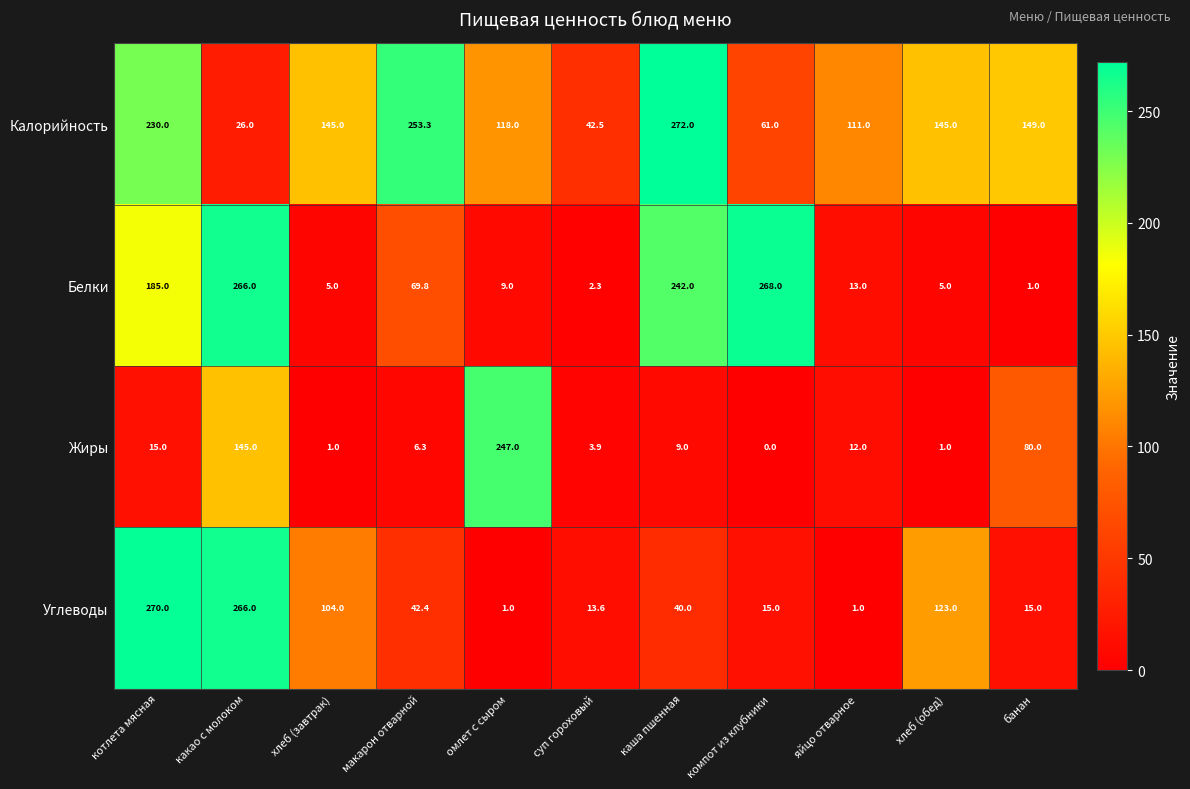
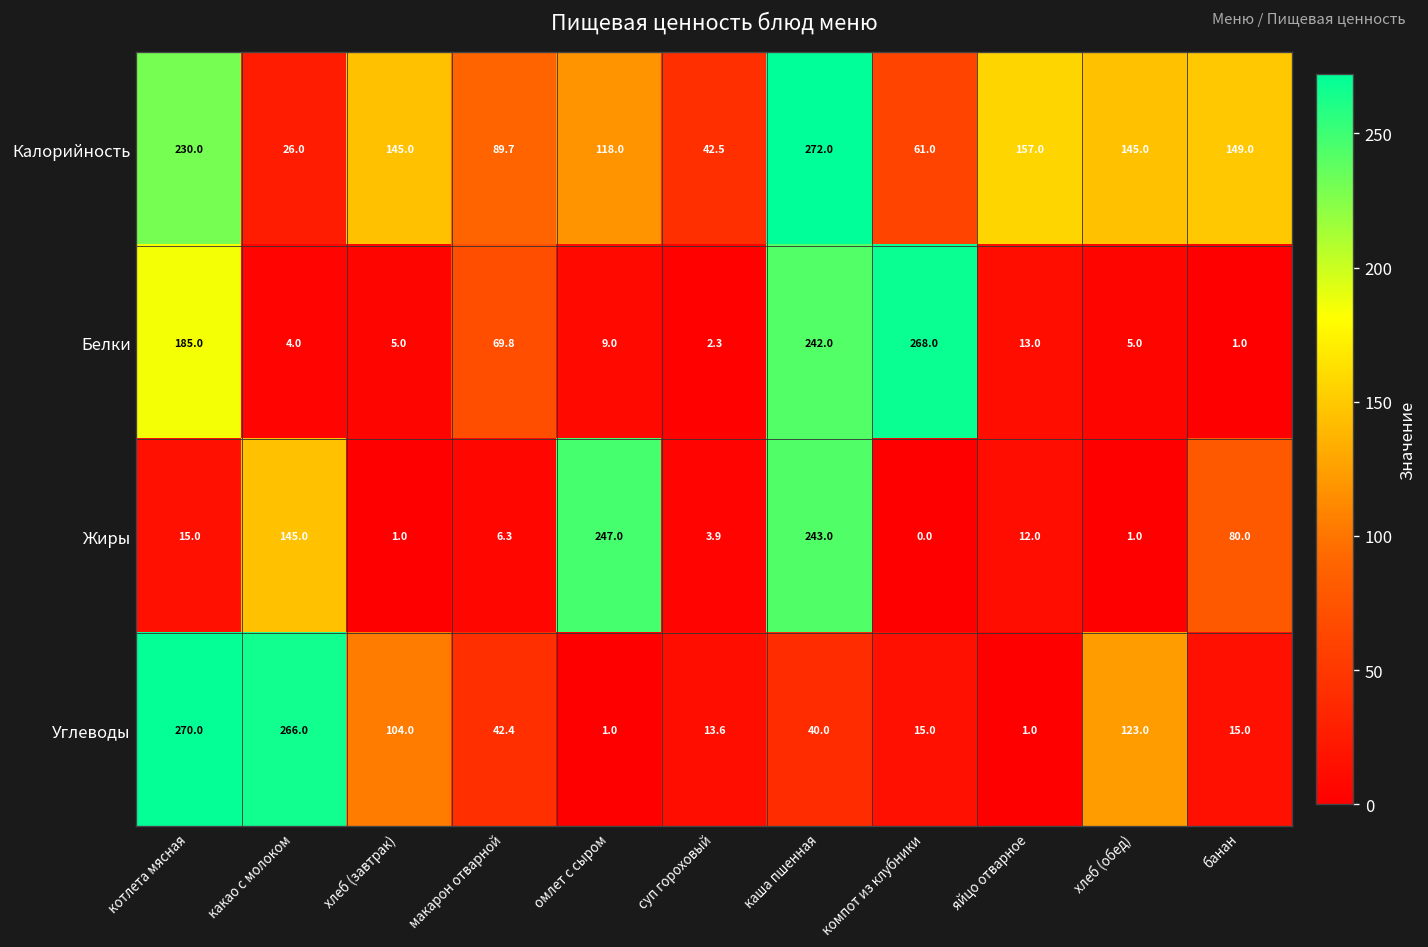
  {
    "Калорийность": {
      "котлета мясная": 230.0,
      "какао с молоком": 26.0,
      "хлеб (завтрак)": 145.0,
-     "макарон отварной": 253.3,
+     "макарон отварной": 89.7,
      "омлет с сыром": 118.0,
      "суп гороховый": 42.5,
      "каша пшенная": 272.0,
      "компот из клубники": 61.0,
-     "яйцо отварное": 111.0,
+     "яйцо отварное": 157.0,
      "хлеб (обед)": 145.0,
      "банан": 149.0
    },
    "Белки": {
      "котлета мясная": 185.0,
-     "какао с молоком": 266.0,
+     "какао с молоком": 4.0,
      "хлеб (завтрак)": 5.0,
      "макарон отварной": 69.8,
      "омлет с сыром": 9.0,
      "суп гороховый": 2.3,
      "каша пшенная": 242.0,
      "компот из клубники": 268.0,
      "яйцо отварное": 13.0,
      "хлеб (обед)": 5.0,
      "банан": 1.0
    },
    "Жиры": {
      "котлета мясная": 15.0,
      "какао с молоком": 145.0,
      "хлеб (завтрак)": 1.0,
      "макарон отварной": 6.3,
      "омлет с сыром": 247.0,
      "суп гороховый": 3.9,
-     "каша пшенная": 9.0,
+     "каша пшенная": 243.0,
      "компот из клубники": 0.0,
      "яйцо отварное": 12.0,
      "хлеб (обед)": 1.0,
      "банан": 80.0
    },
    "Углеводы": {
      "котлета мясная": 270.0,
      "какао с молоком": 266.0,
      "хлеб (завтрак)": 104.0,
      "макарон отварной": 42.4,
      "омлет с сыром": 1.0,
      "суп гороховый": 13.6,
      "каша пшенная": 40.0,
      "компот из клубники": 15.0,
      "яйцо отварное": 1.0,
      "хлеб (обед)": 123.0,
      "банан": 15.0
    }
  }
